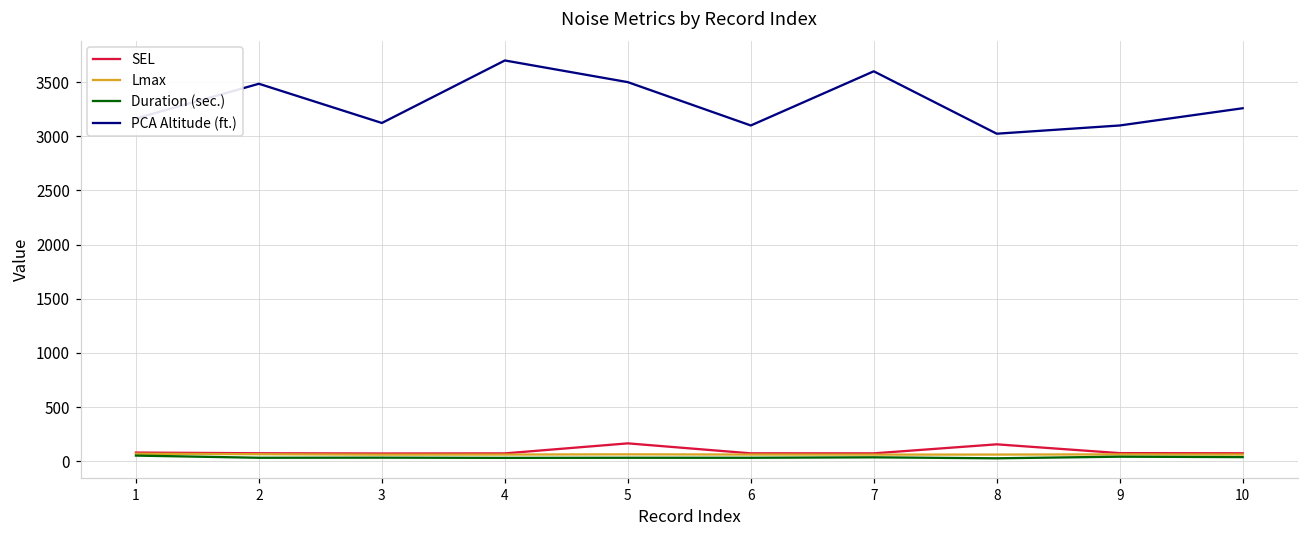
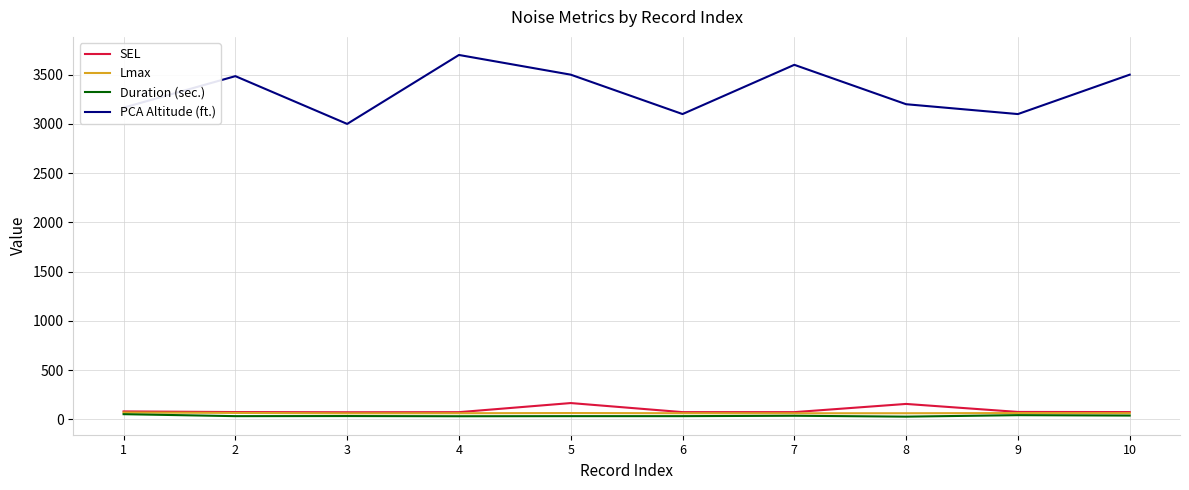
  {
    "SEL": {
      "5": 200,
      "8": 200
    },
    "Lmax": {
      "5": 100,
      "8": 100
    },
    "Duration (sec.)": {
      "2": 0,
      "3": 0,
      "4": 0,
      "5": 0,
      "6": 0,
      "8": 0
    },
    "PCA Altitude (ft.)": {
      "2": 3500,
-     "3": 3100,
+     "3": 3000,
      "4": 3700,
      "5": 3500,
      "6": 3100,
      "7": 3600,
-     "8": 3000,
+     "8": 3200,
      "9": 3100,
-     "10": 3300
+     "10": 3500
    }
  }
